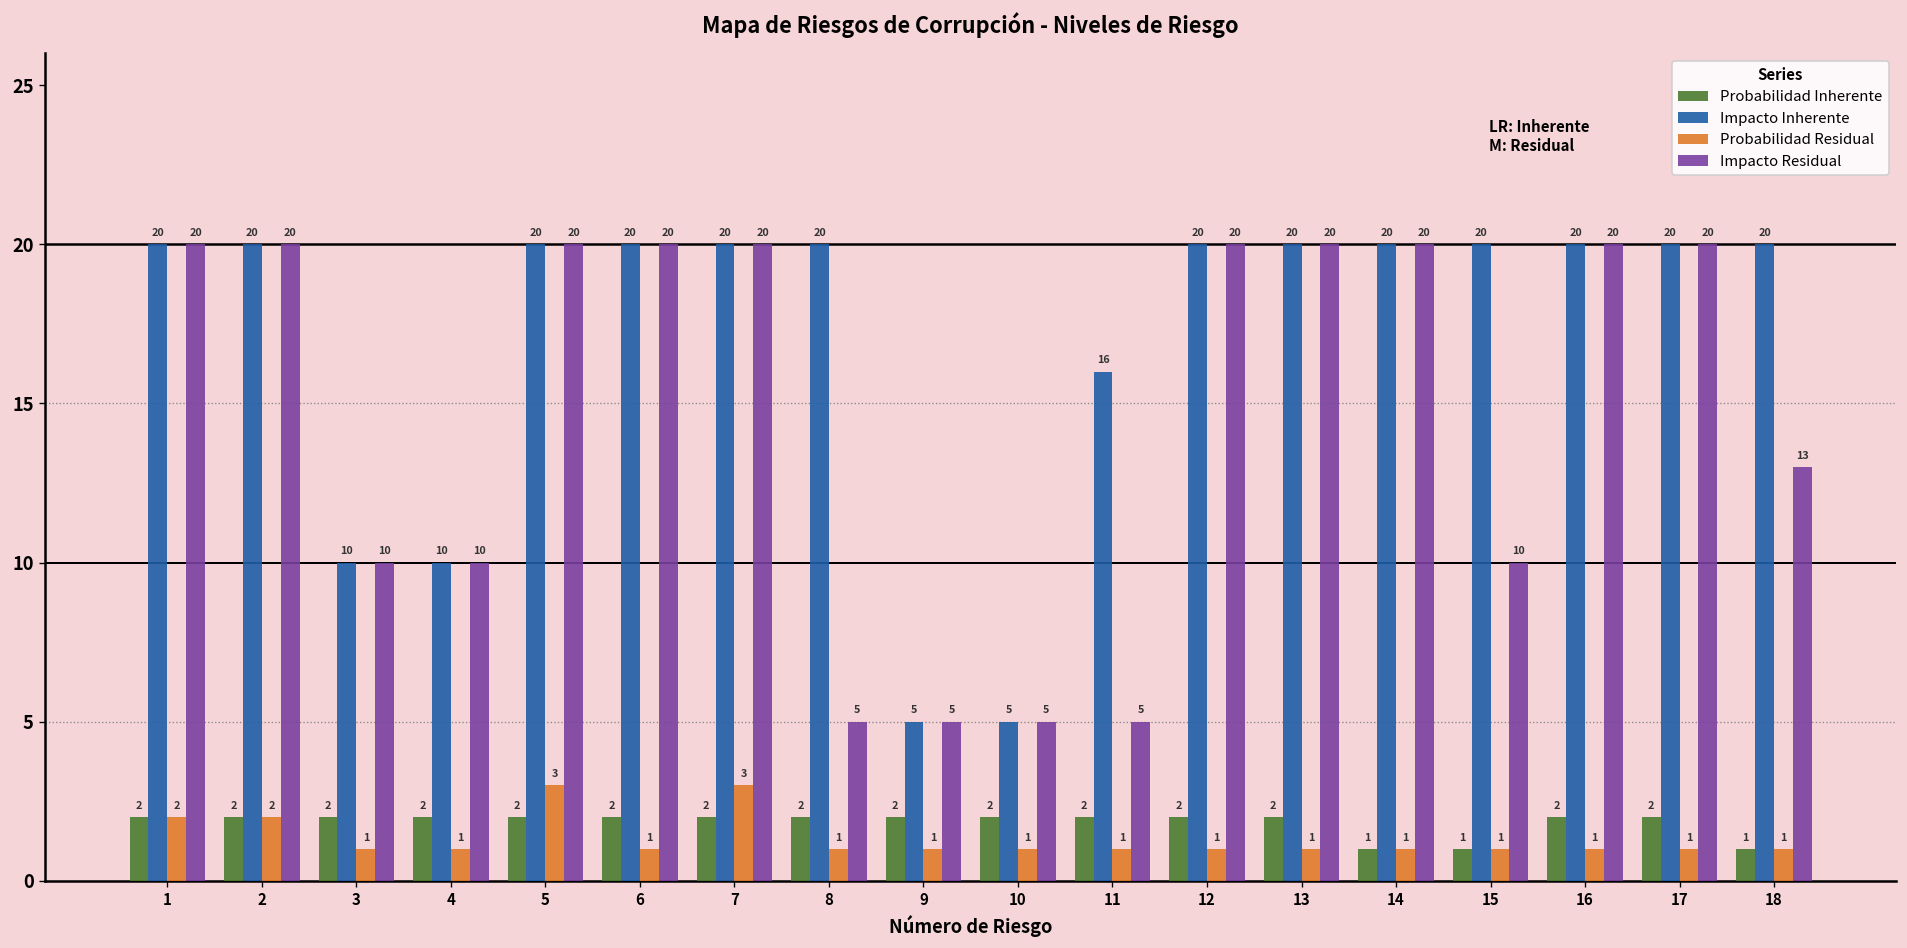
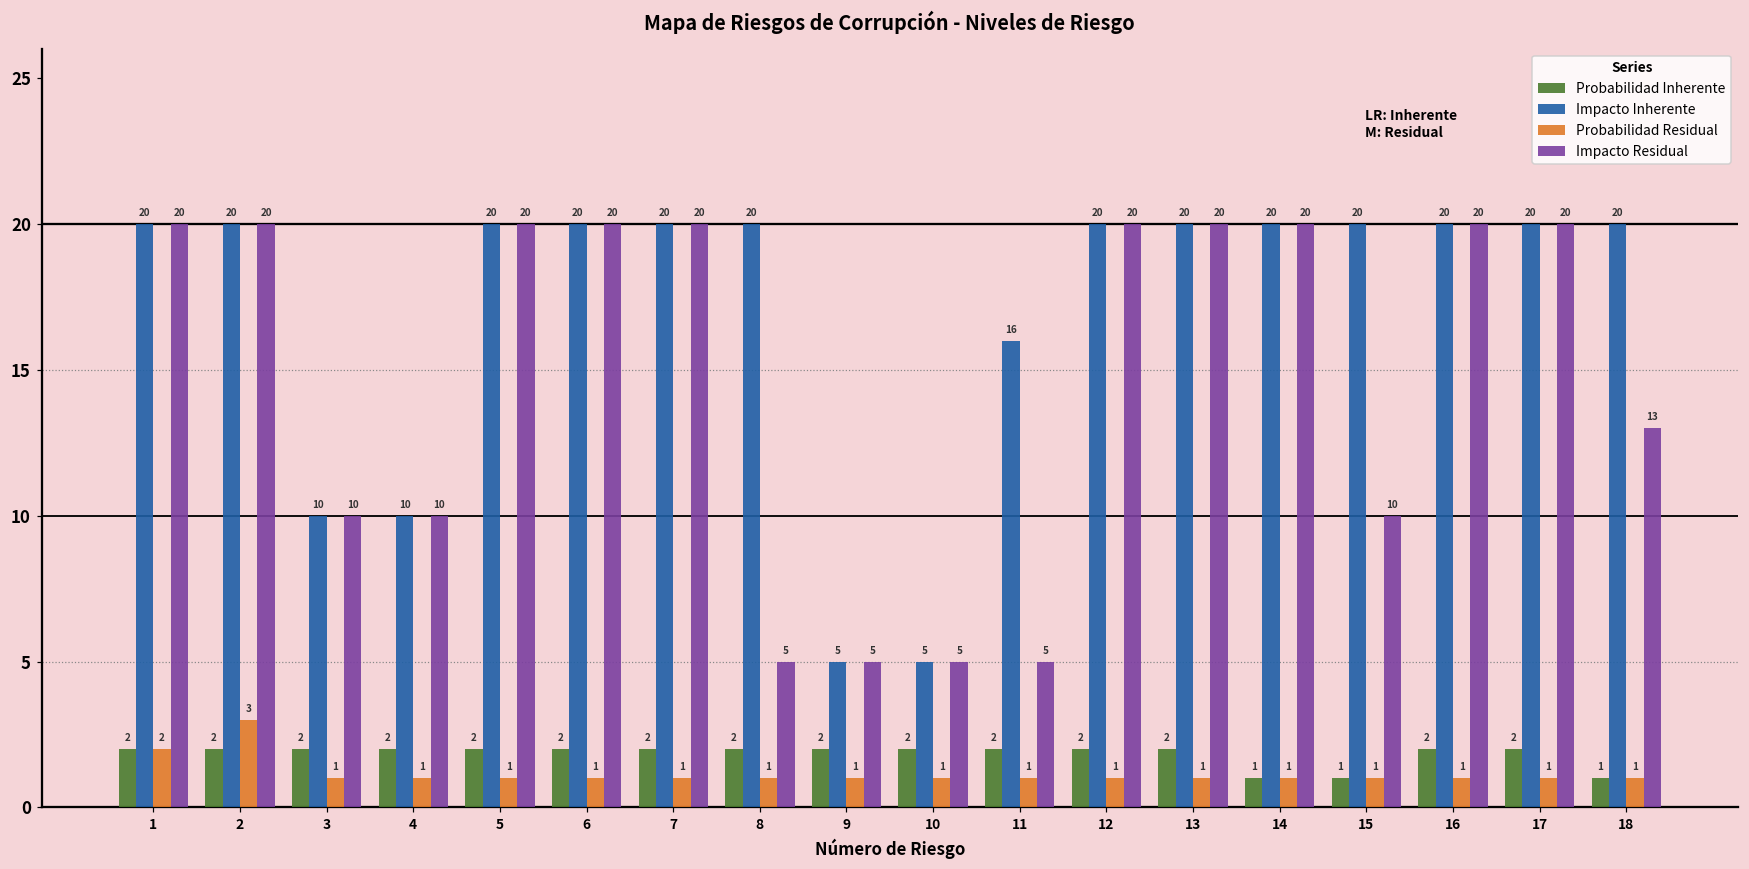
  {
    "Probabilidad Inherente": {
      "1": 2,
      "2": 2,
      "3": 2,
      "4": 2,
      "5": 2,
      "6": 2,
      "7": 2,
      "8": 2,
      "9": 2,
      "10": 2,
      "11": 2,
      "12": 2,
      "13": 2,
      "14": 1,
      "15": 1,
      "16": 2,
      "17": 2,
      "18": 1
    },
    "Impacto Inherente": {
      "1": 20,
      "2": 20,
      "3": 10,
      "4": 10,
      "5": 20,
      "6": 20,
      "7": 20,
      "8": 20,
      "9": 5,
      "10": 5,
      "11": 16,
      "12": 20,
      "13": 20,
      "14": 20,
      "15": 20,
      "16": 20,
      "17": 20,
      "18": 20
    },
    "Probabilidad Residual": {
      "1": 2,
-     "2": 2,
+     "2": 3,
      "3": 1,
      "4": 1,
-     "5": 3,
+     "5": 1,
      "6": 1,
-     "7": 3,
+     "7": 1,
      "8": 1,
      "9": 1,
      "10": 1,
      "11": 1,
      "12": 1,
      "13": 1,
      "14": 1,
      "15": 1,
      "16": 1,
      "17": 1,
      "18": 1
    },
    "Impacto Residual": {
      "1": 20,
      "2": 20,
      "3": 10,
      "4": 10,
      "5": 20,
      "6": 20,
      "7": 20,
      "8": 5,
      "9": 5,
      "10": 5,
      "11": 5,
      "12": 20,
      "13": 20,
      "14": 20,
      "15": 10,
      "16": 20,
      "17": 20,
      "18": 13
    }
  }
